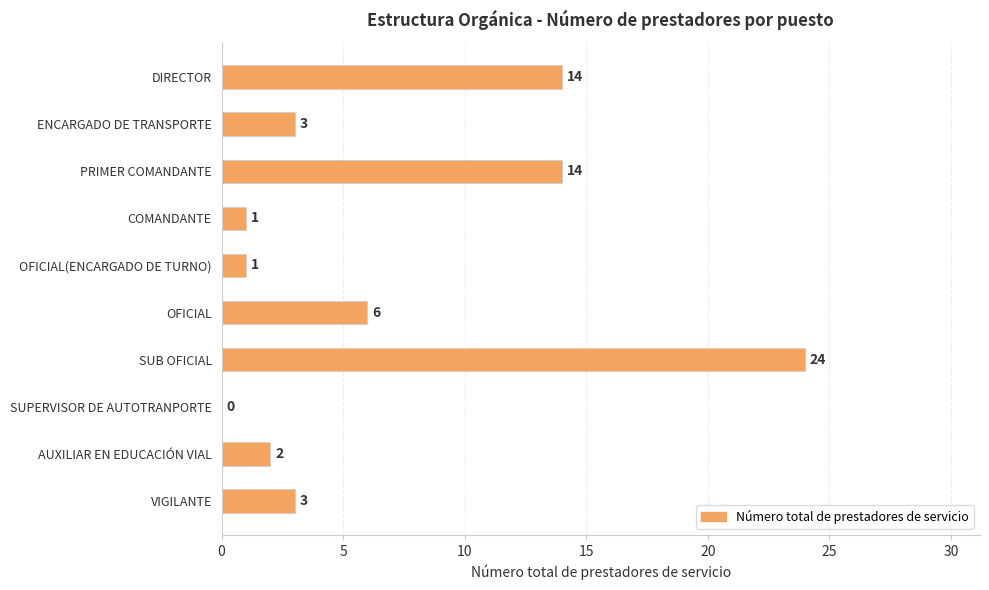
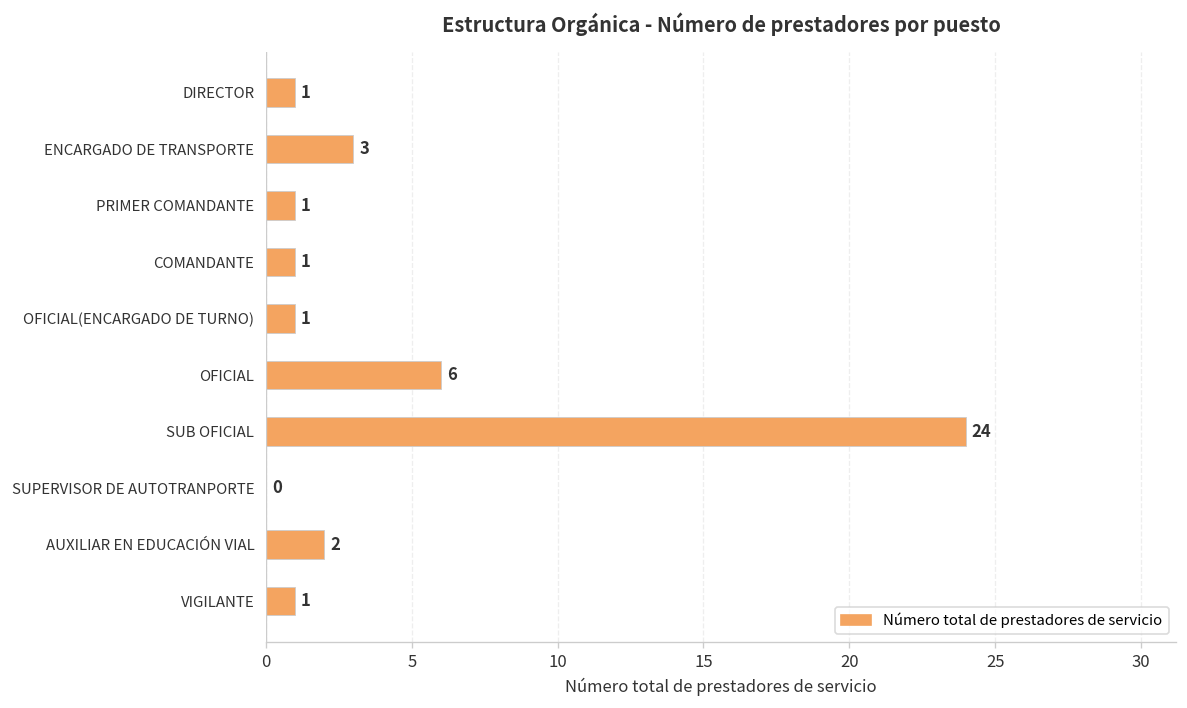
  {
-   "DIRECTOR": 14,
+   "DIRECTOR": 1,
    "ENCARGADO DE TRANSPORTE": 3,
-   "PRIMER COMANDANTE": 14,
+   "PRIMER COMANDANTE": 1,
    "COMANDANTE": 1,
    "OFICIAL(ENCARGADO DE TURNO)": 1,
    "OFICIAL": 6,
    "SUB OFICIAL": 24,
    "SUPERVISOR DE AUTOTRANPORTE": 0,
    "AUXILIAR EN EDUCACIÓN VIAL": 2,
-   "VIGILANTE": 3
+   "VIGILANTE": 1
  }
